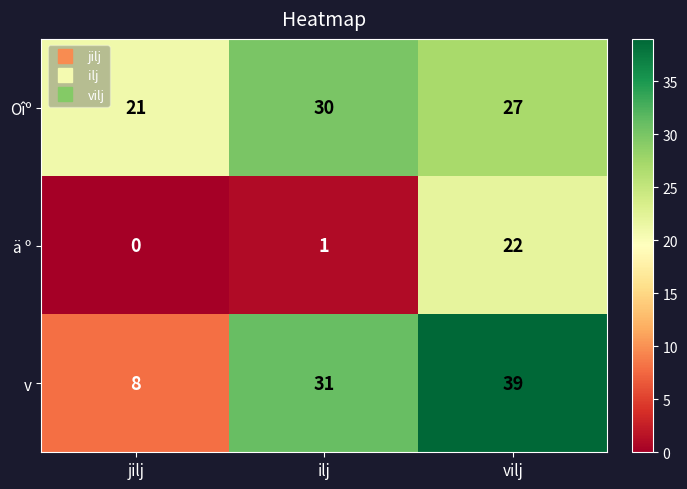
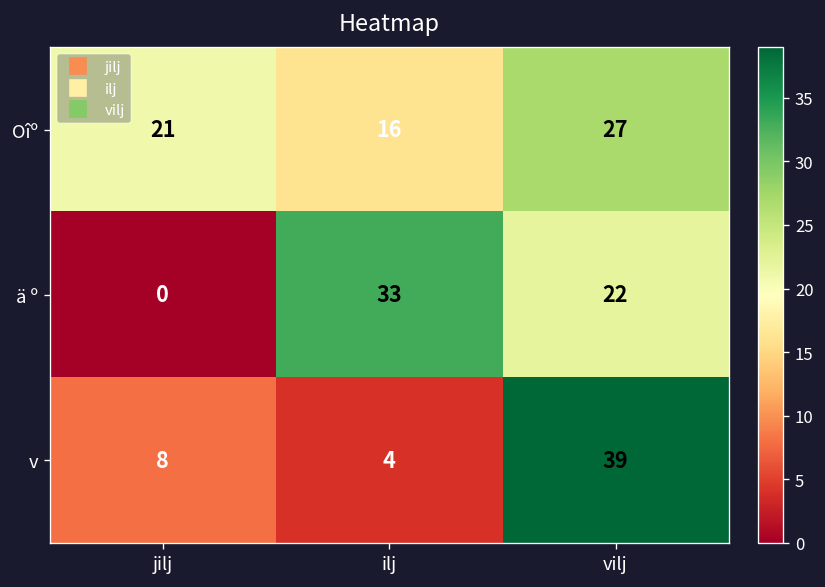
  {
    "Oîº": {
      "jilj": 21,
-     "ilj": 30,
+     "ilj": 16,
      "vilj": 27
    },
    "ä º": {
      "jilj": 0,
-     "ilj": 1,
+     "ilj": 33,
      "vilj": 22
    },
    "v": {
      "jilj": 8,
-     "ilj": 31,
+     "ilj": 4,
      "vilj": 39
    }
  }
